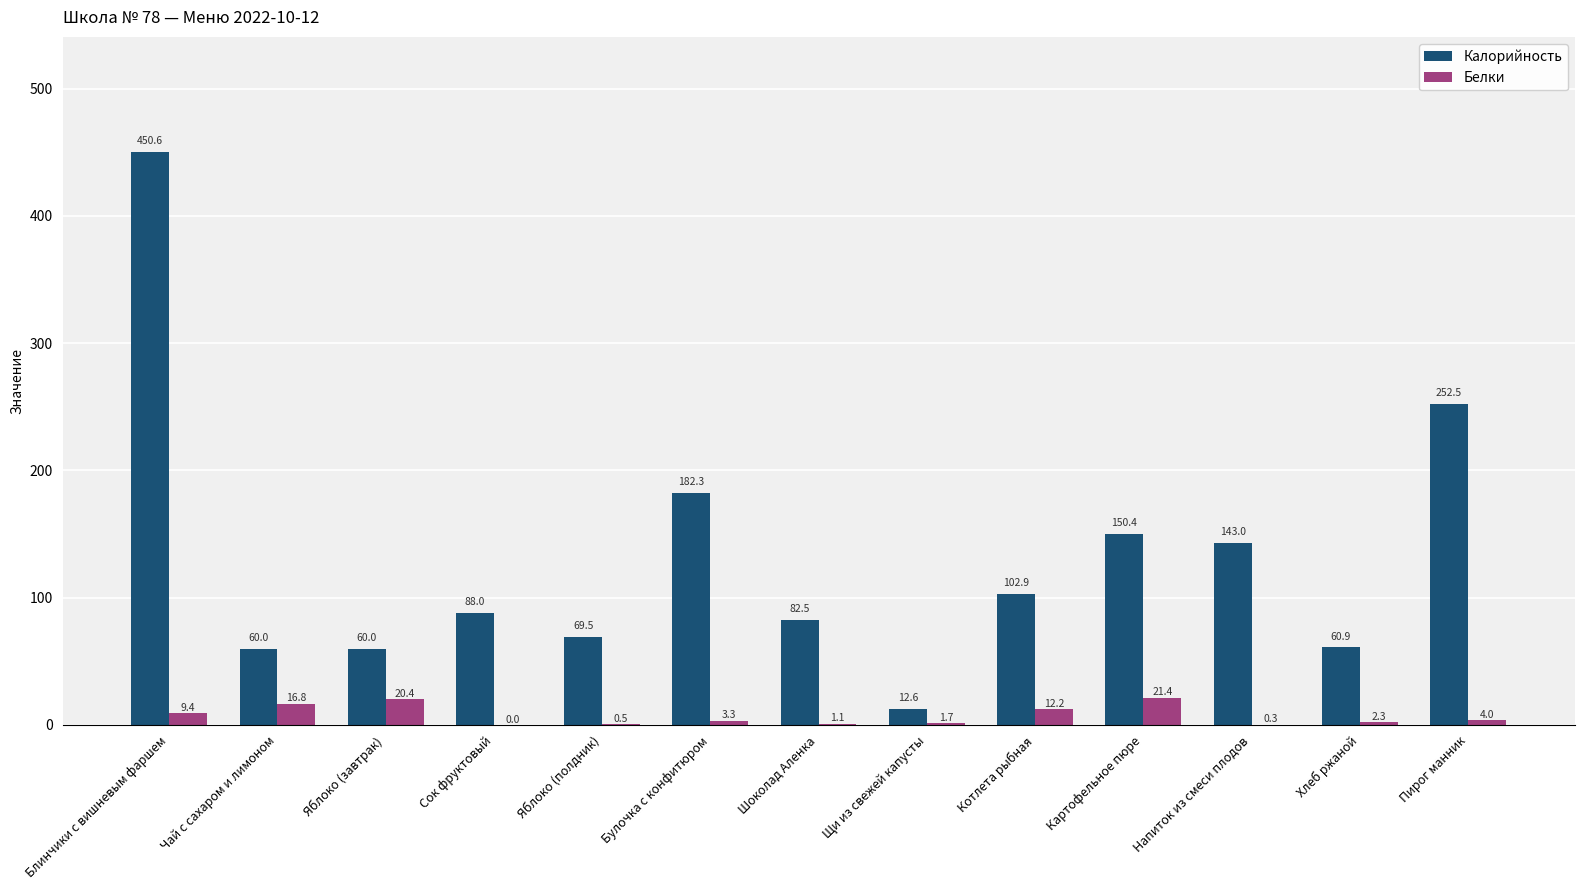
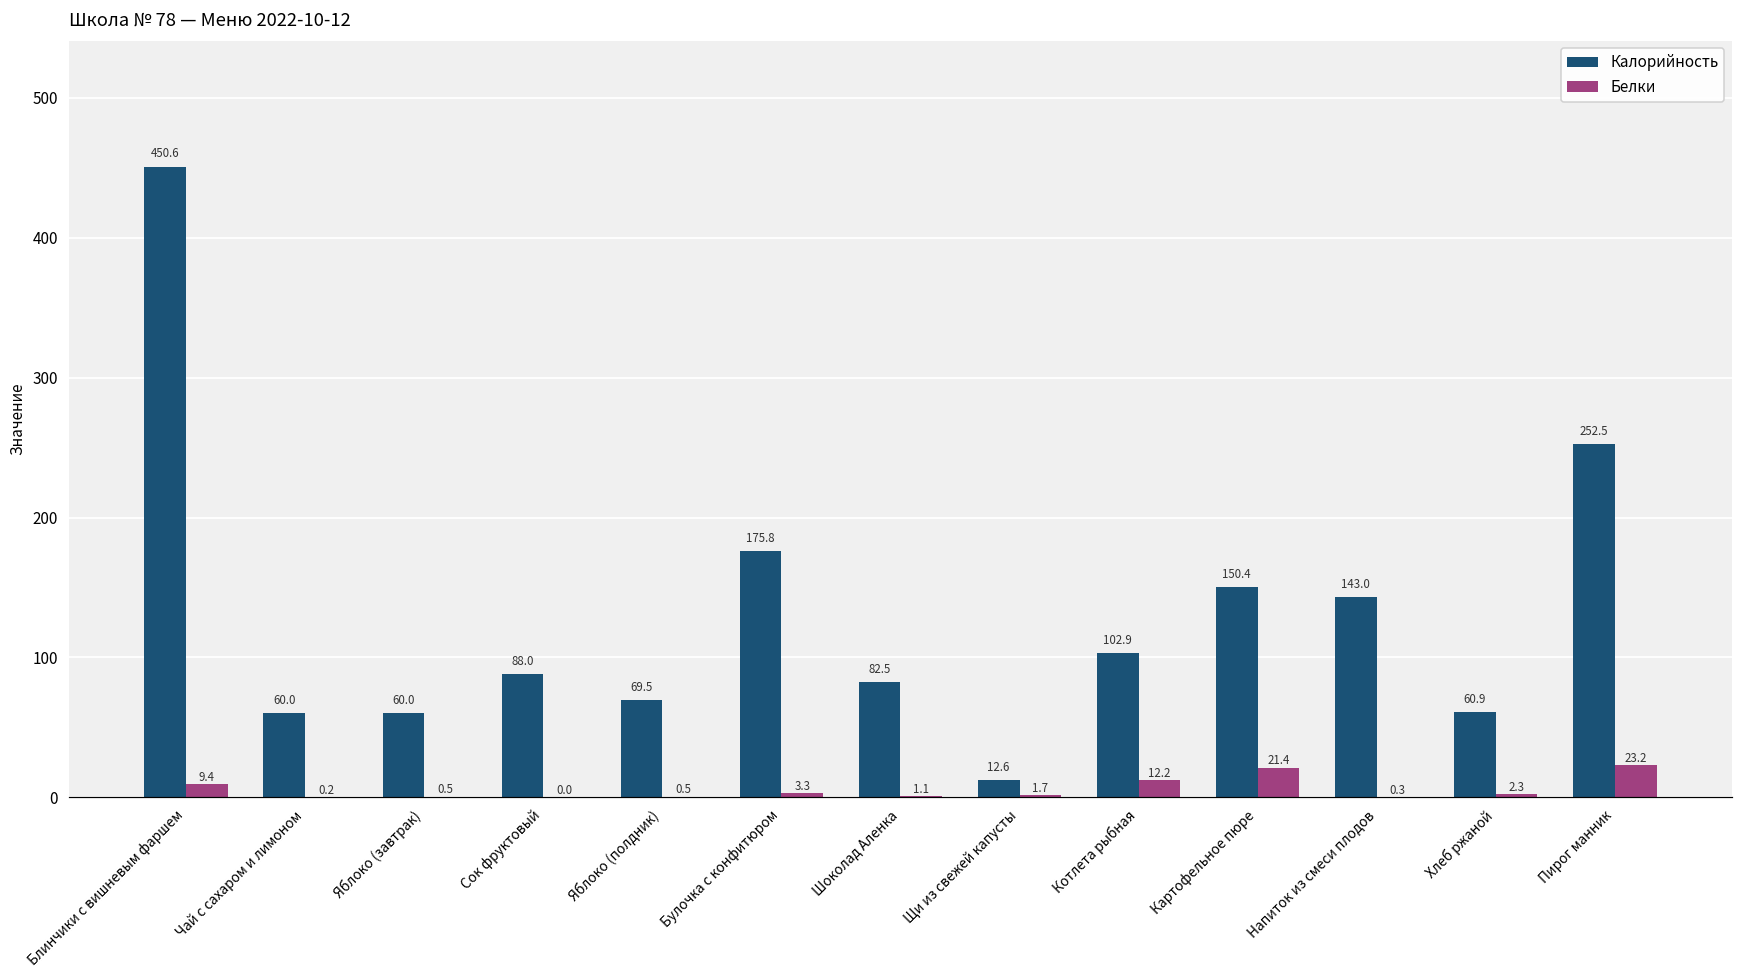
  {
    "Калорийность": {
      "Блинчики с вишневым фаршем": 450.6,
      "Чай с сахаром и лимоном": 60.0,
      "Яблоко (завтрак)": 60.0,
      "Сок фруктовый": 88.0,
      "Яблоко (полдник)": 69.5,
-     "Булочка с конфитюром": 182.3,
+     "Булочка с конфитюром": 175.8,
      "Шоколад Аленка": 82.5,
      "Щи из свежей капусты": 12.6,
      "Котлета рыбная": 102.9,
      "Картофельное пюре": 150.4,
      "Напиток из смеси плодов": 143.0,
      "Хлеб ржаной": 60.9,
      "Пирог манник": 252.5
    },
    "Белки": {
      "Блинчики с вишневым фаршем": 9.4,
-     "Чай с сахаром и лимоном": 16.8,
-     "Яблоко (завтрак)": 20.4,
+     "Чай с сахаром и лимоном": 0.2,
+     "Яблоко (завтрак)": 0.5,
      "Сок фруктовый": 0.0,
      "Яблоко (полдник)": 0.5,
      "Булочка с конфитюром": 3.3,
      "Шоколад Аленка": 1.1,
      "Щи из свежей капусты": 1.7,
      "Котлета рыбная": 12.2,
      "Картофельное пюре": 21.4,
      "Напиток из смеси плодов": 0.3,
      "Хлеб ржаной": 2.3,
-     "Пирог манник": 4.0
+     "Пирог манник": 23.2
    }
  }
